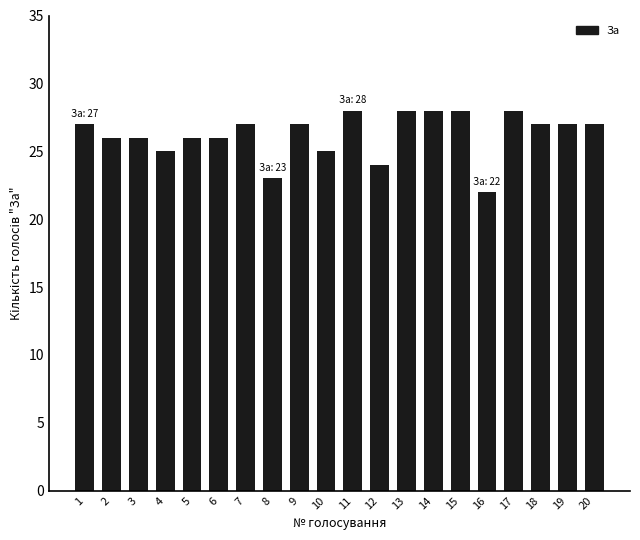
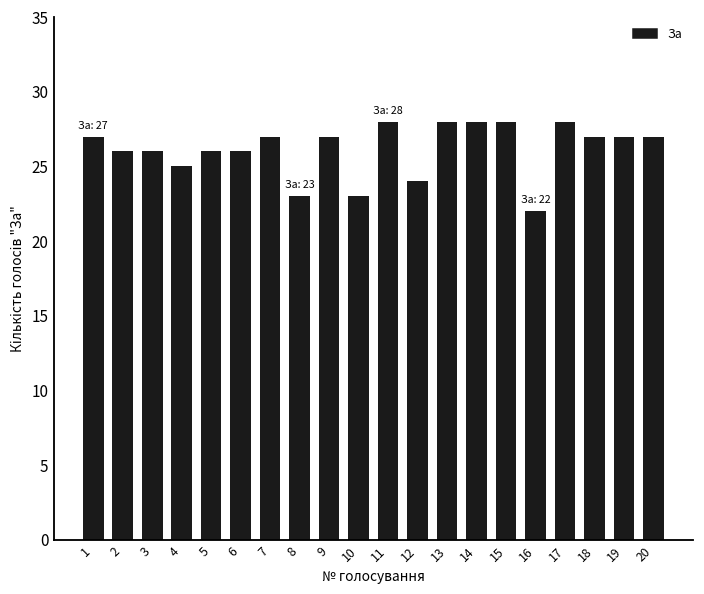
  {
    "2": 26,
    "3": 26,
    "4": 25,
    "5": 26,
    "6": 26,
    "7": 27,
    "9": 27,
-   "10": 25,
+   "10": 23,
    "12": 24,
    "13": 28,
    "14": 28,
    "15": 28,
    "17": 28,
    "18": 27,
    "19": 27,
    "20": 27
  }
